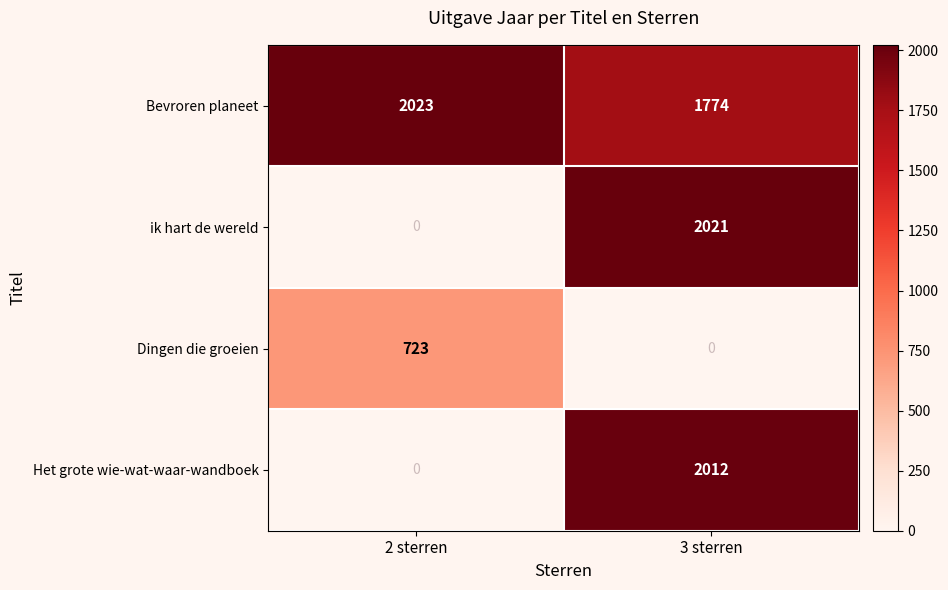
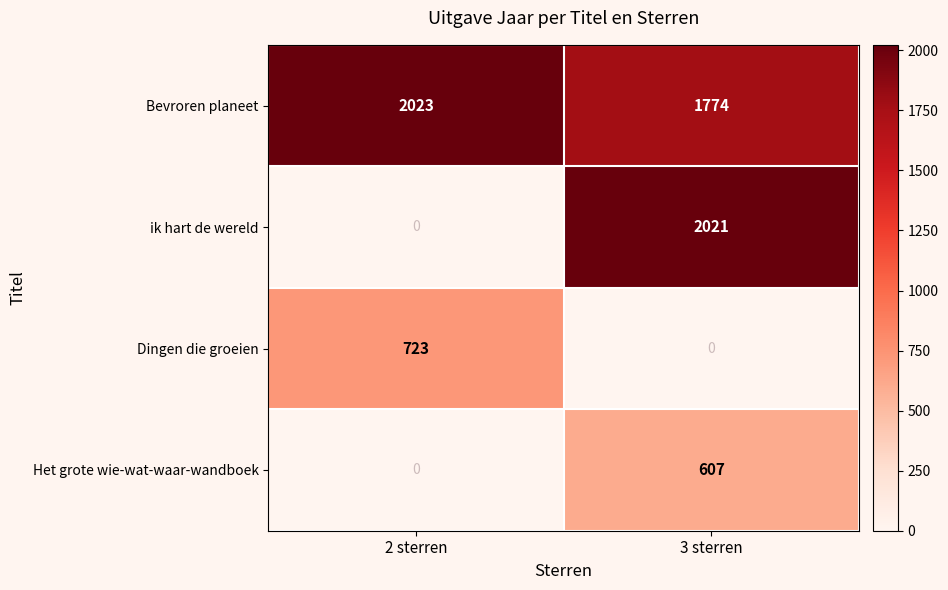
  {
    "Bevroren planeet": {
      "2 sterren": 2023,
      "3 sterren": 1774
    },
    "ik hart de wereld": {
      "2 sterren": 0,
      "3 sterren": 2021
    },
    "Dingen die groeien": {
      "2 sterren": 723,
      "3 sterren": 0
    },
    "Het grote wie-wat-waar-wandboek": {
      "2 sterren": 0,
-     "3 sterren": 2012
+     "3 sterren": 607
    }
  }
